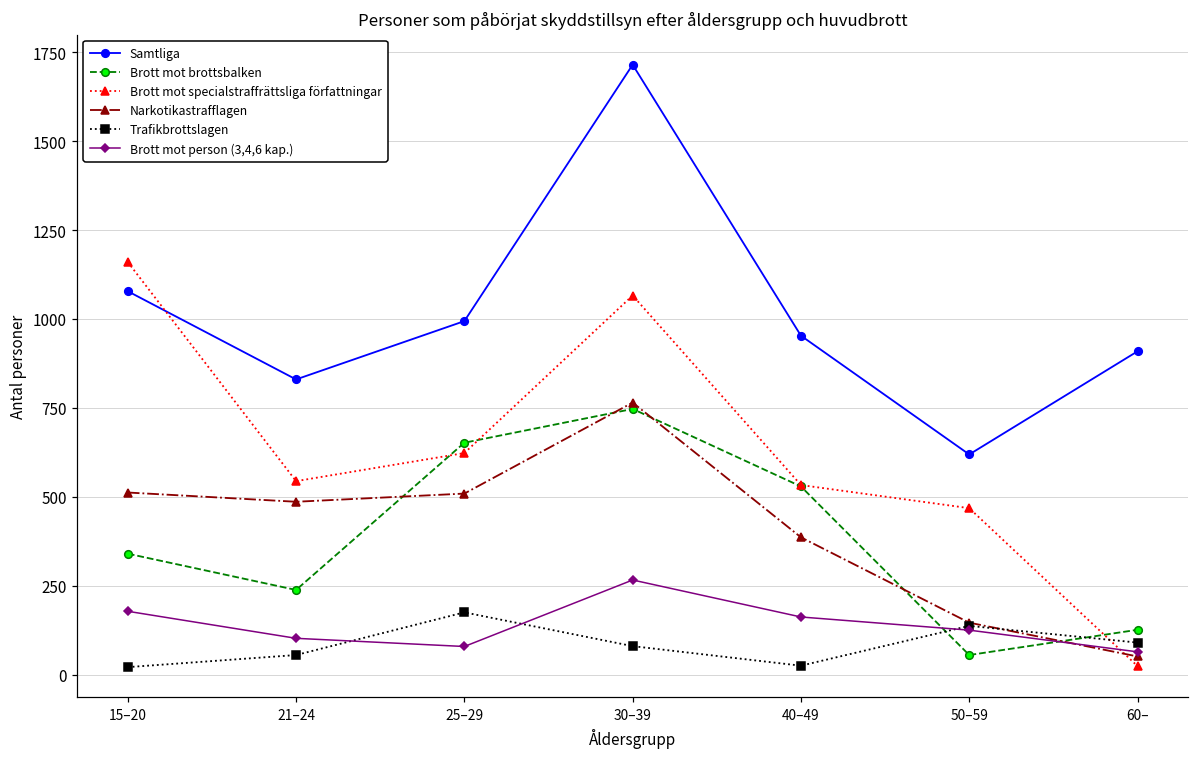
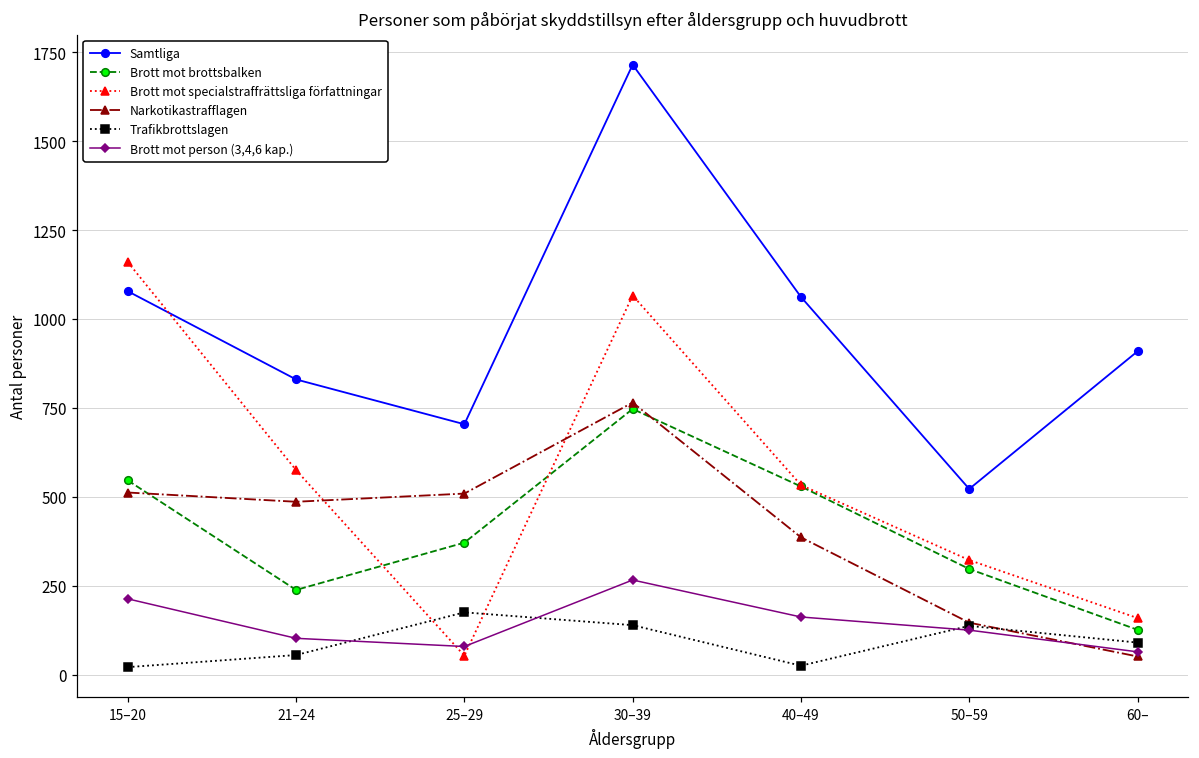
  {
    "Samtliga": {
      "15–20": 1080,
      "21–24": 830,
-     "25–29": 990,
+     "25–29": 700,
      "30–39": 1720,
-     "40–49": 950,
-     "50–59": 620,
+     "40–49": 1060,
+     "50–59": 520,
      "60–": 910
    },
    "Brott mot brottsbalken": {
-     "15–20": 340,
+     "15–20": 550,
      "21–24": 240,
-     "25–29": 650,
+     "25–29": 370,
      "30–39": 750,
-     "50–59": 60,
+     "50–59": 300,
      "60–": 130
    },
    "Brott mot specialstraffrättsliga författningar": {
      "15–20": 1160,
-     "21–24": 540,
-     "25–29": 620,
+     "21–24": 580,
+     "25–29": 50,
      "30–39": 1070,
-     "50–59": 470,
-     "60–": 20
+     "50–59": 320,
+     "60–": 160
    },
    "Narkotikastrafflagen": {
      "15–20": 510,
      "21–24": 490,
      "25–29": 510,
      "30–39": 770,
      "40–49": 390,
      "50–59": 150,
      "60–": 50
    },
    "Trafikbrottslagen": {
      "15–20": 20,
      "21–24": 60,
      "25–29": 180,
-     "30–39": 80,
+     "30–39": 140,
      "40–49": 30,
      "50–59": 140,
      "60–": 90
    },
    "Brott mot person (3,4,6 kap.)": {
-     "15–20": 180,
+     "15–20": 210,
      "21–24": 100,
      "25–29": 80,
      "30–39": 270,
      "40–49": 160,
      "50–59": 130,
      "60–": 60
    }
  }
